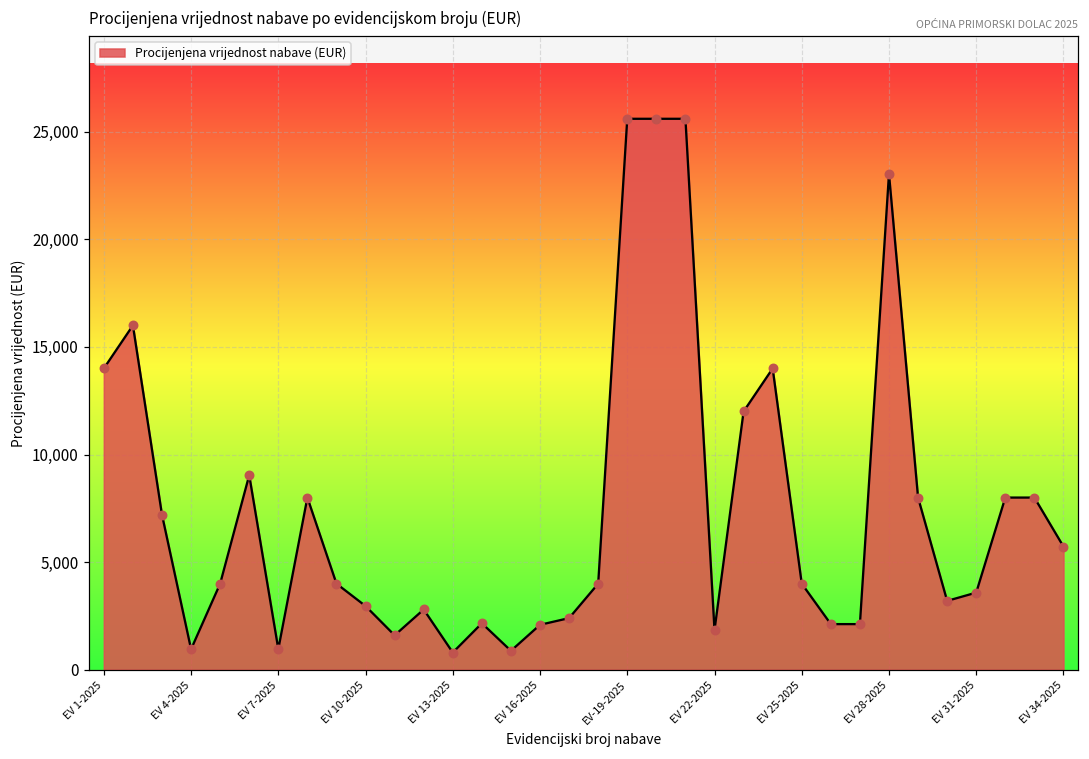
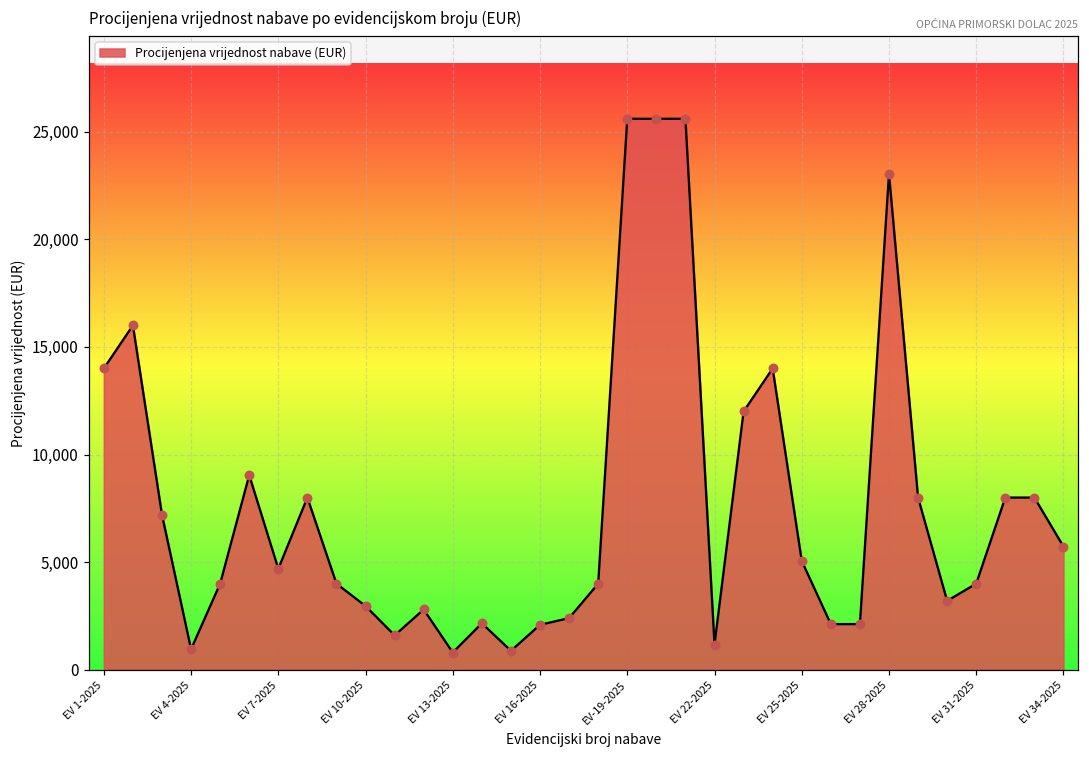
  {
    "EV 1-2025": "14,000",
    "EV 4-2025": "1,000",
-   "EV 7-2025": "1,000",
+   "EV 7-2025": "4,700",
    "EV 10-2025": "3,000",
    "EV 13-2025": "800",
    "EV 16-2025": "2,100",
    "EV-19-2025": "25,600",
-   "EV 22-2025": "1,800",
-   "EV 25-2025": "4,000",
+   "EV 22-2025": "1,200",
+   "EV 25-2025": "5,100",
    "EV 28-2025": "23,000",
-   "EV 31-2025": "3,600",
+   "EV 31-2025": "4,000",
    "EV 34-2025": "5,700"
  }
